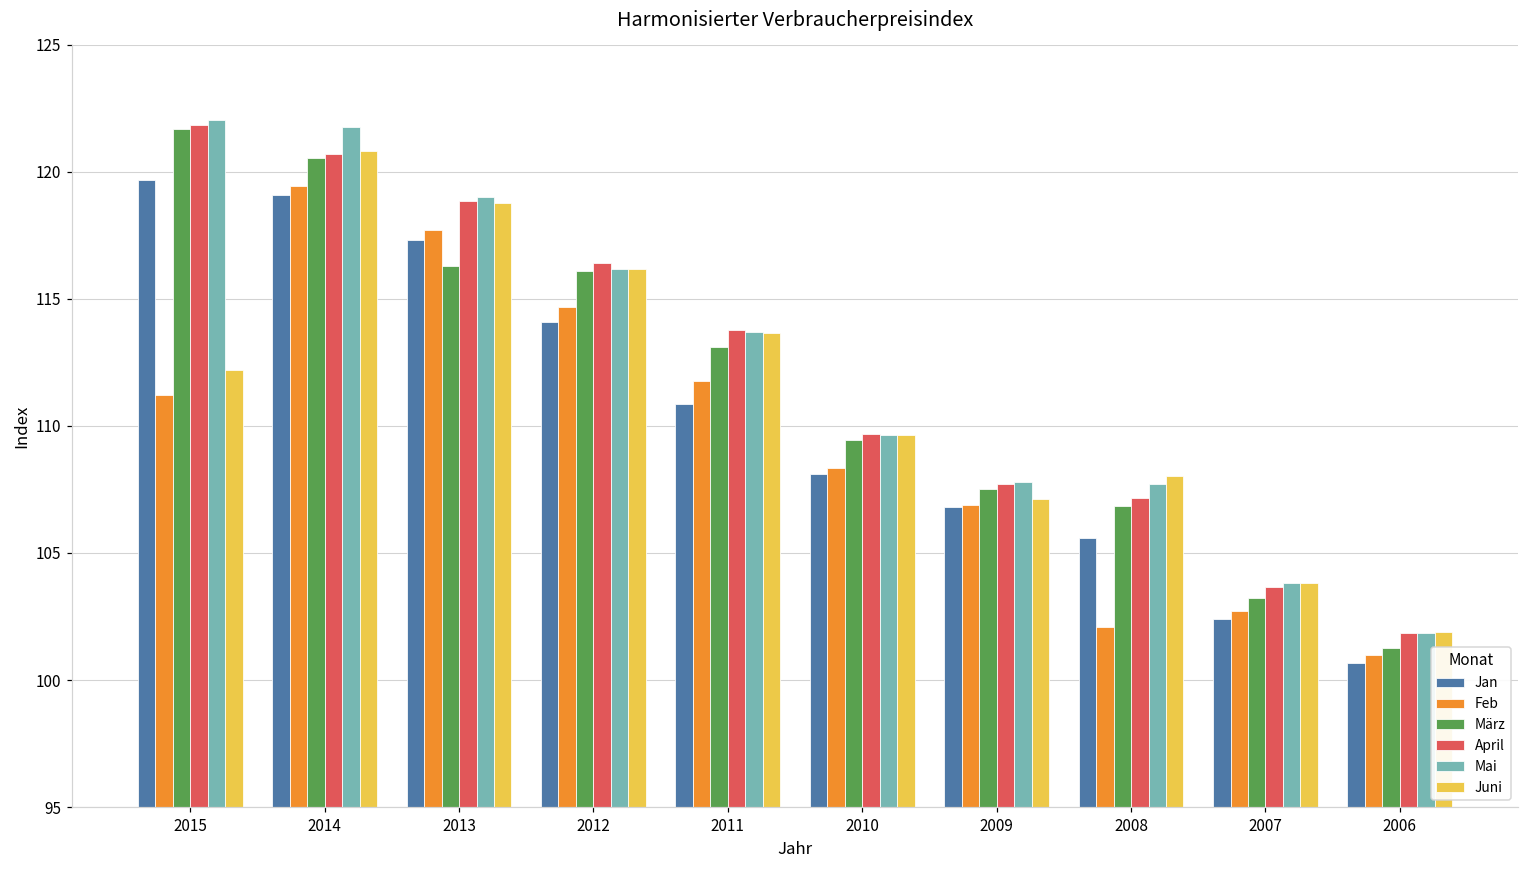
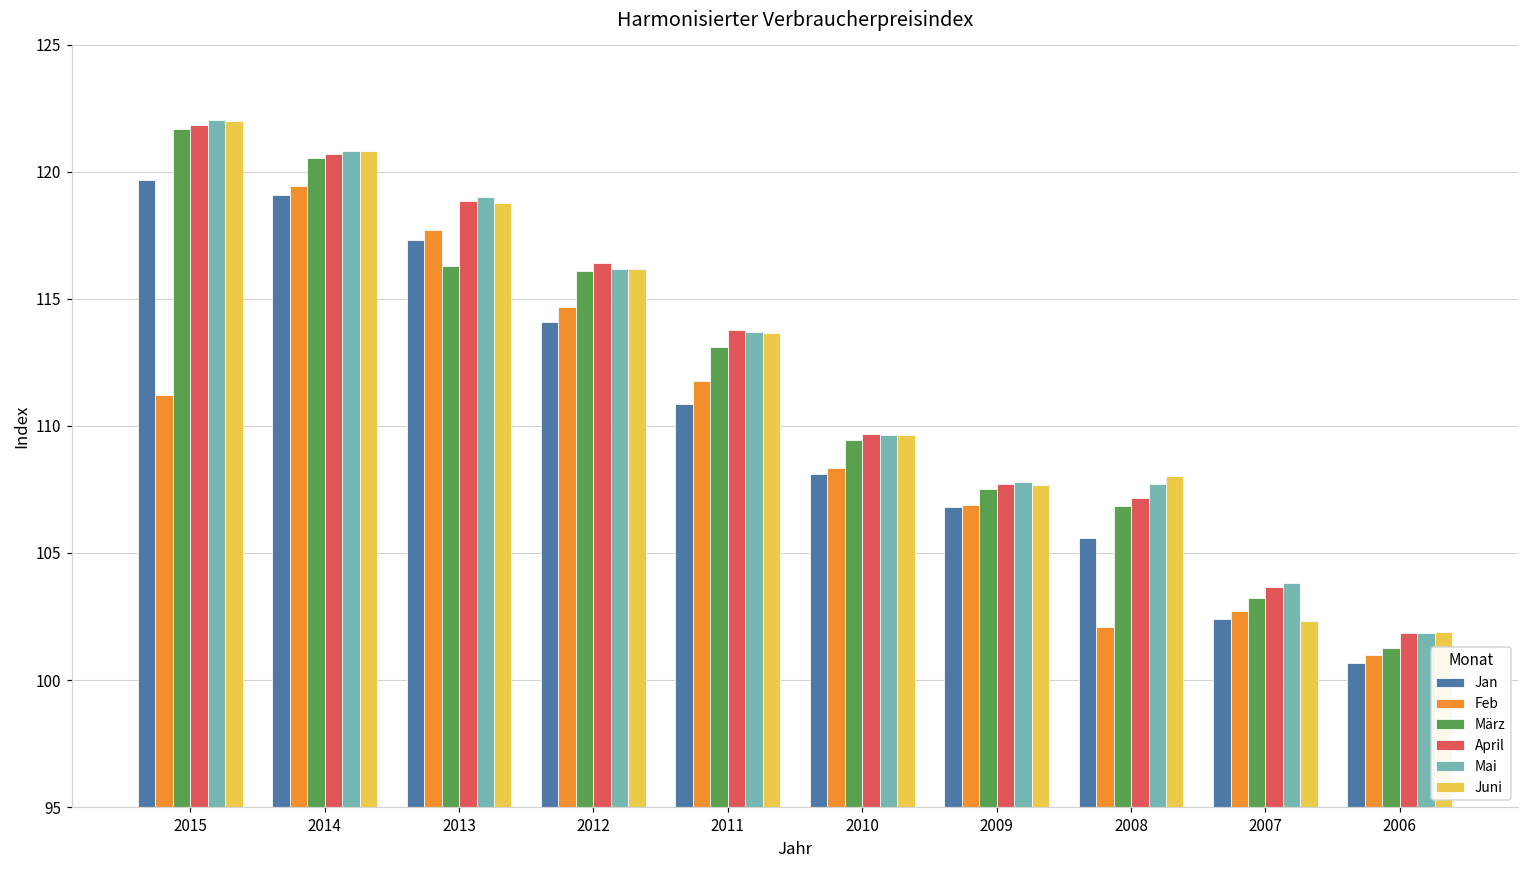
  {
    "Jan": {
      "2015": 119.7,
      "2014": 119.1,
      "2013": 117.3,
      "2012": 114.1,
      "2011": 110.9,
      "2010": 108.1,
      "2009": 106.8,
      "2008": 105.6,
      "2007": 102.4,
      "2006": 100.7
    },
    "Feb": {
      "2015": 111.2,
      "2014": 119.4,
      "2013": 117.7,
      "2012": 114.7,
      "2011": 111.8,
      "2010": 108.3,
      "2009": 106.9,
      "2008": 102.1,
      "2007": 102.7,
      "2006": 101.0
    },
    "März": {
      "2015": 121.7,
      "2014": 120.6,
      "2013": 116.3,
      "2012": 116.1,
      "2011": 113.1,
      "2010": 109.5,
      "2009": 107.5,
      "2008": 106.9,
      "2007": 103.2,
      "2006": 101.3
    },
    "April": {
      "2015": 121.8,
      "2014": 120.7,
      "2013": 118.9,
      "2012": 116.4,
      "2011": 113.8,
      "2010": 109.7,
      "2009": 107.7,
      "2008": 107.2,
      "2007": 103.7,
      "2006": 101.8
    },
    "Mai": {
      "2015": 122.1,
-     "2014": 121.8,
+     "2014": 120.8,
      "2013": 119.0,
      "2012": 116.2,
      "2011": 113.7,
      "2010": 109.6,
      "2009": 107.8,
      "2008": 107.7,
      "2007": 103.8,
      "2006": 101.9
    },
    "Juni": {
-     "2015": 112.2,
+     "2015": 122.0,
      "2014": 120.8,
      "2013": 118.8,
      "2012": 116.2,
      "2011": 113.6,
      "2010": 109.6,
-     "2009": 107.1,
+     "2009": 107.7,
      "2008": 108.0,
-     "2007": 103.8,
+     "2007": 102.3,
      "2006": 101.9
    }
  }
